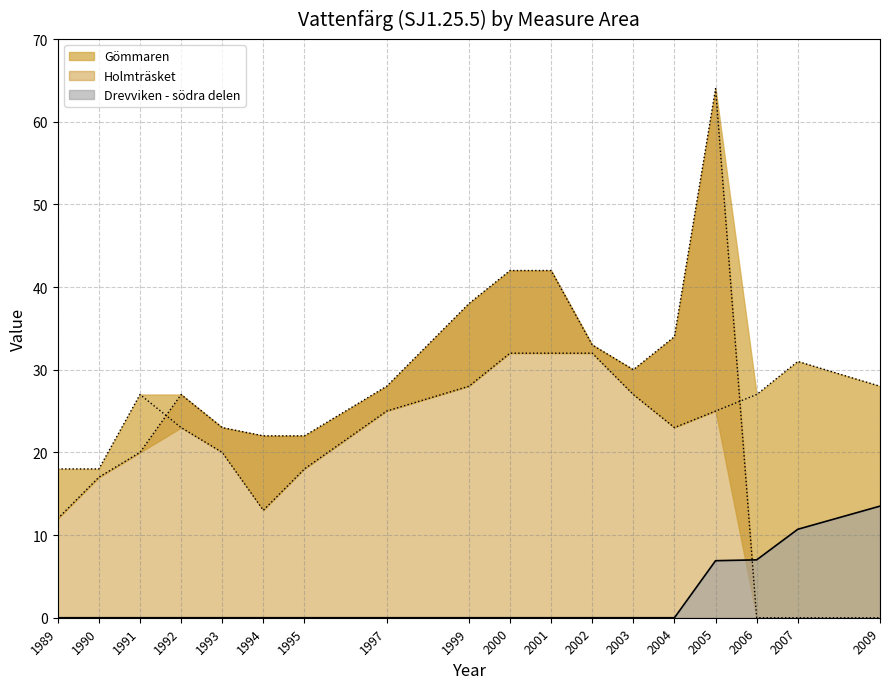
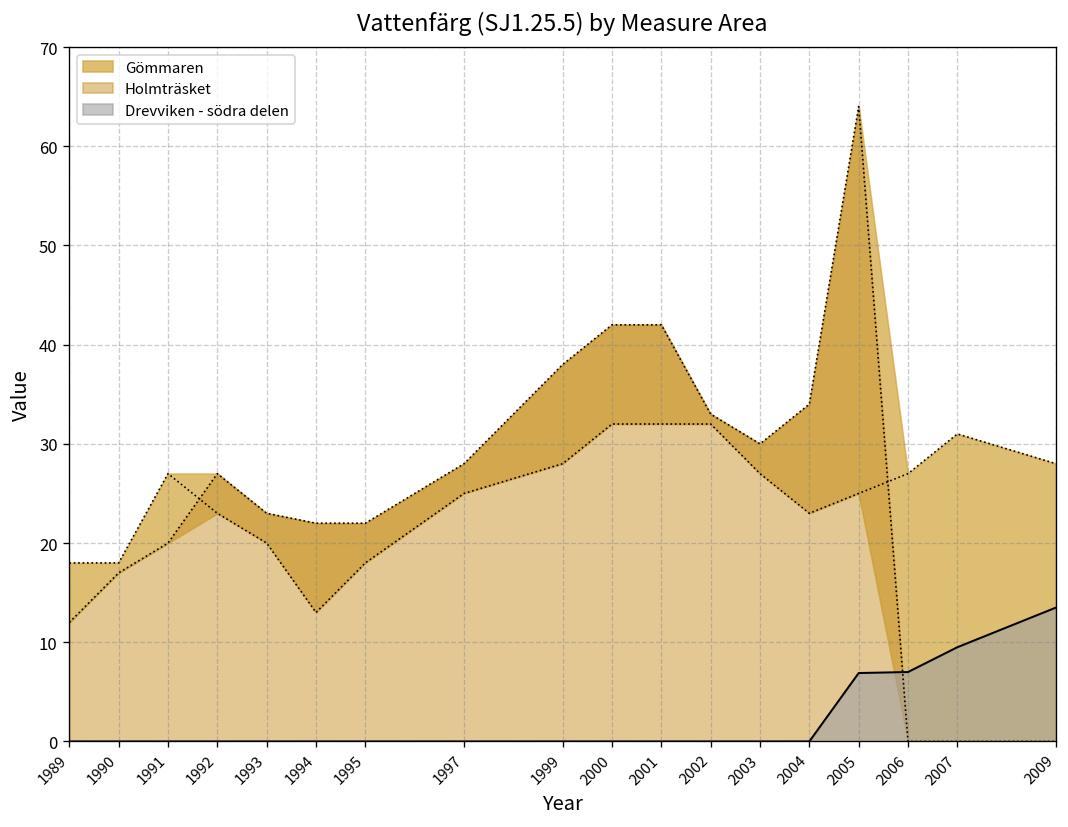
  {
    "Drevviken - södra delen": {
      "1989": 0,
      "1990": 0,
      "1991": 0,
      "1992": 0,
      "1993": 0,
      "1994": 0,
      "1995": 0,
      "1997": 0,
      "1999": 0,
      "2000": 0,
      "2001": 0,
      "2002": 0,
      "2003": 0,
      "2004": 0,
      "2005": 7,
      "2006": 7,
-     "2007": 11,
+     "2007": 10,
      "2009": 14
    }
  }
